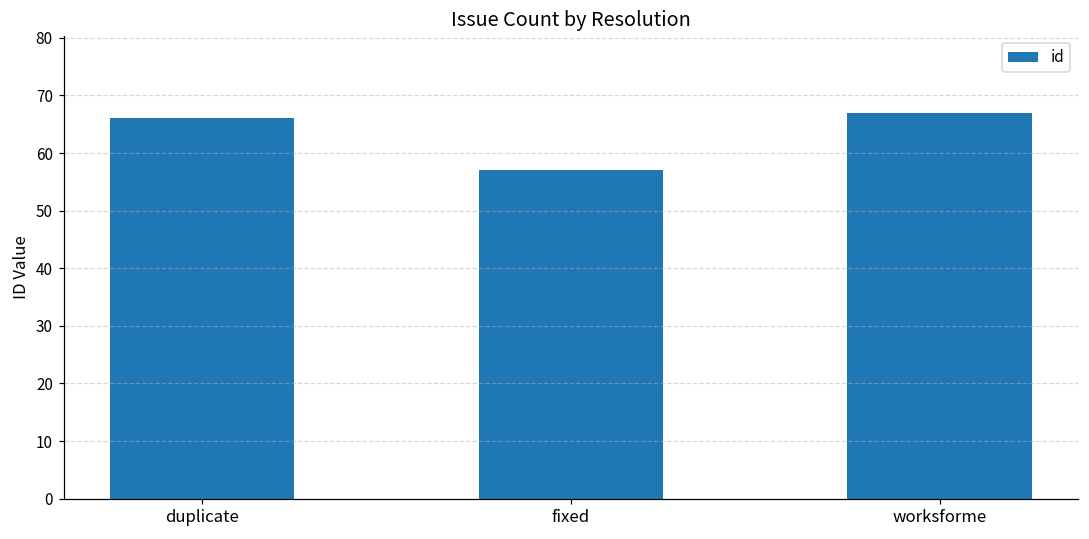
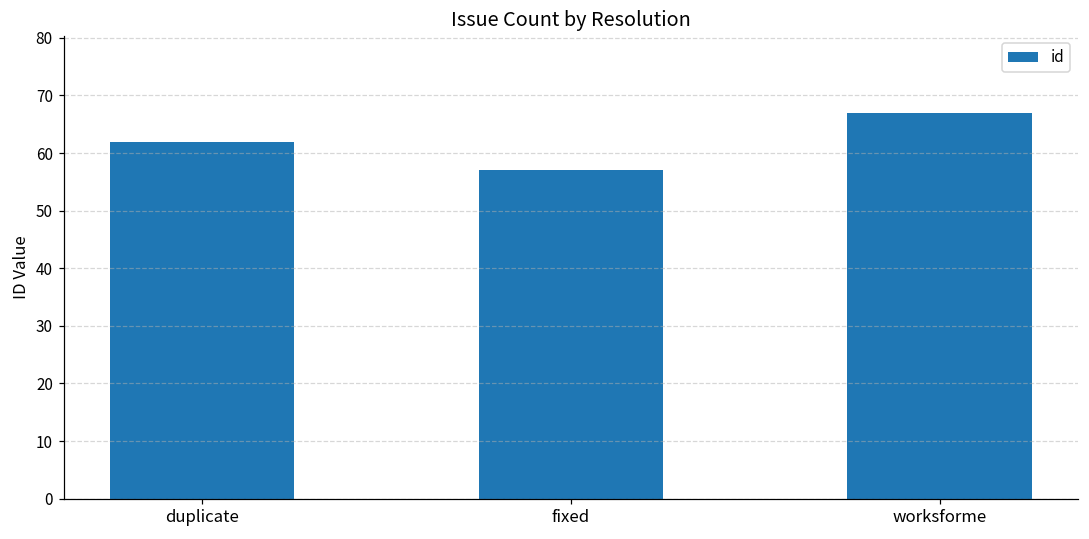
  {
-   "duplicate": 66,
+   "duplicate": 62,
    "fixed": 57,
    "worksforme": 67
  }
